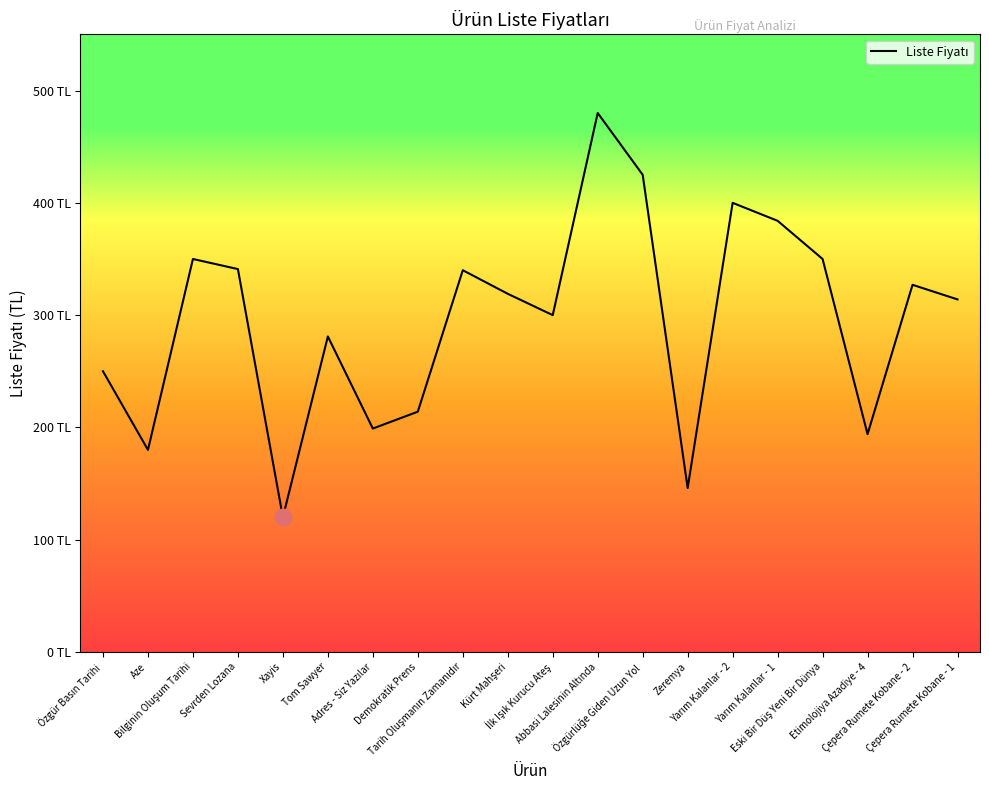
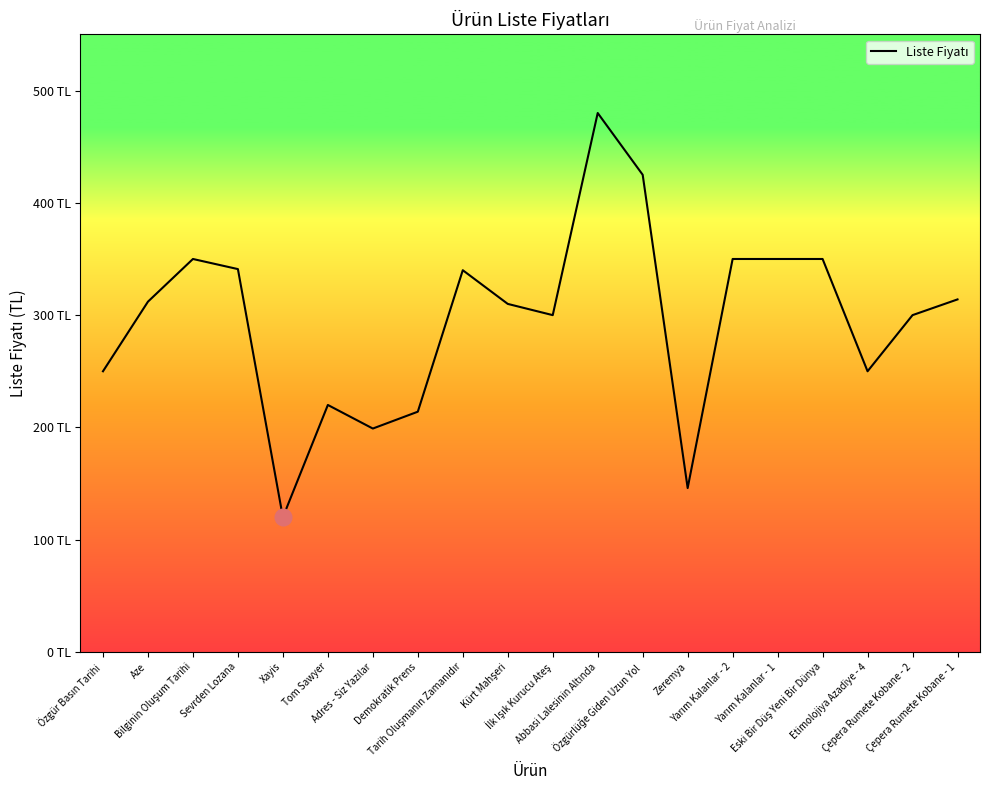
  {
    "Liste Fiyatı": {
      "Özgür Basın Tarihi": "250 TL",
-     "Aze": "180 TL",
+     "Aze": "312 TL",
      "Bilginin Oluşum Tarihi": "350 TL",
      "Sevrden Lozana": "341 TL",
-     "Tom Sawyer": "281 TL",
+     "Tom Sawyer": "220 TL",
      "Adres - Siz Yazılar": "199 TL",
      "Demokratik Prens": "214 TL",
      "Tarih Oluşmanın Zamanıdır": "340 TL",
-     "Kürt Mahşeri": "319 TL",
+     "Kürt Mahşeri": "310 TL",
      "İlk Işık Kurucu Ateş": "300 TL",
      "Abbasi Lalesinin Altında": "480 TL",
      "Özgürlüğe Giden Uzun Yol": "425 TL",
      "Zeremya": "146 TL",
-     "Yarım Kalanlar - 2": "400 TL",
-     "Yarım Kalanlar - 1": "384 TL",
+     "Yarım Kalanlar - 2": "350 TL",
+     "Yarım Kalanlar - 1": "350 TL",
      "Eski Bir Düş Yeni Bir Dünya": "350 TL",
-     "Etimolojiya Azadiye - 4": "194 TL",
-     "Çepera Rumete Kobane - 2": "327 TL",
+     "Etimolojiya Azadiye - 4": "250 TL",
+     "Çepera Rumete Kobane - 2": "300 TL",
      "Çepera Rumete Kobane - 1": "314 TL"
    }
  }
